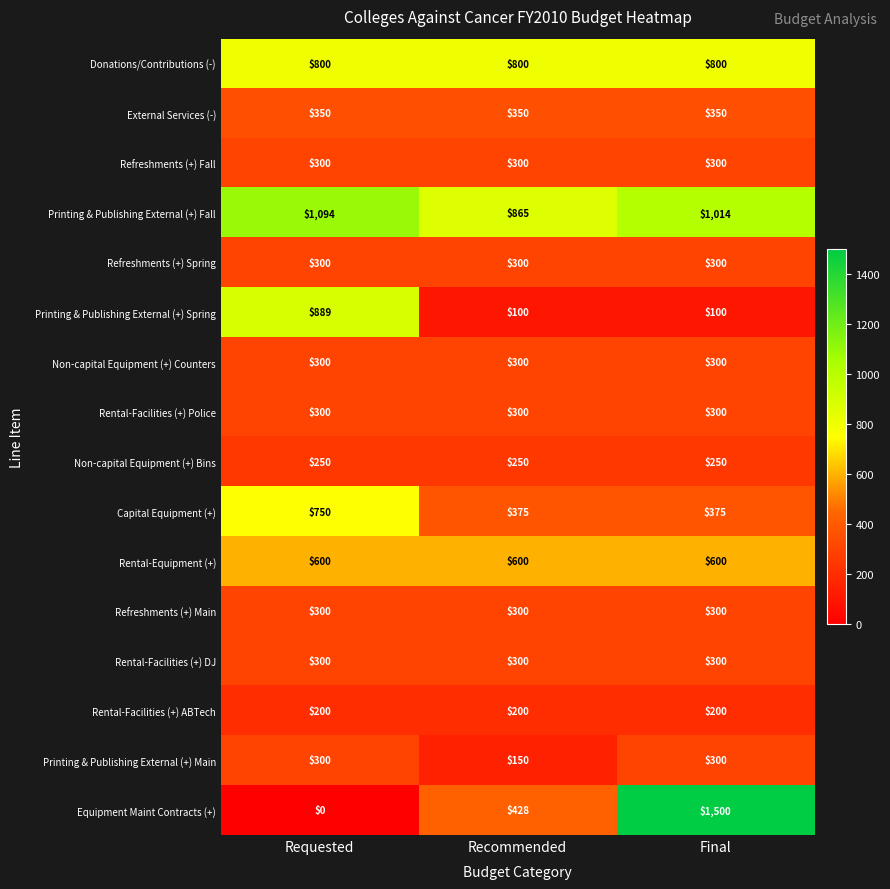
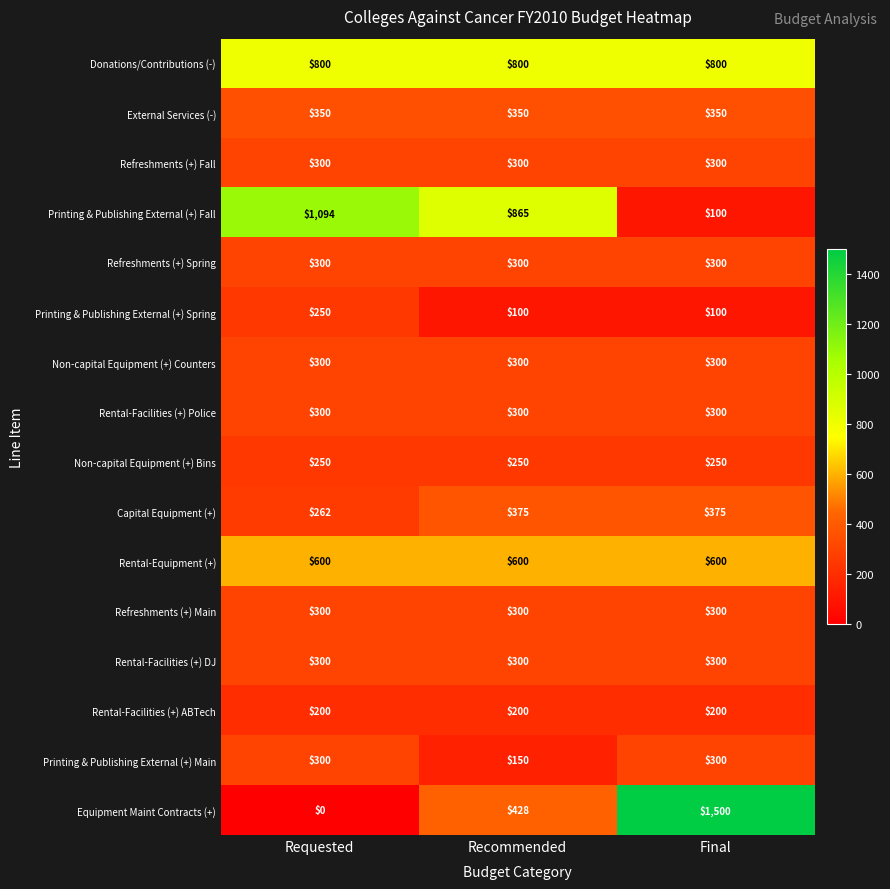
  {
    "Donations/Contributions (-)": {
      "Requested": "$800",
      "Recommended": "$800",
      "Final": "$800"
    },
    "External Services (-)": {
      "Requested": "$350",
      "Recommended": "$350",
      "Final": "$350"
    },
    "Refreshments (+) Fall": {
      "Requested": "$300",
      "Recommended": "$300",
      "Final": "$300"
    },
    "Printing & Publishing External (+) Fall": {
      "Requested": "$1,094",
      "Recommended": "$865",
-     "Final": "$1,014"
+     "Final": "$100"
    },
    "Refreshments (+) Spring": {
      "Requested": "$300",
      "Recommended": "$300",
      "Final": "$300"
    },
    "Printing & Publishing External (+) Spring": {
-     "Requested": "$889",
+     "Requested": "$250",
      "Recommended": "$100",
      "Final": "$100"
    },
    "Non-capital Equipment (+) Counters": {
      "Requested": "$300",
      "Recommended": "$300",
      "Final": "$300"
    },
    "Rental-Facilities (+) Police": {
      "Requested": "$300",
      "Recommended": "$300",
      "Final": "$300"
    },
    "Non-capital Equipment (+) Bins": {
      "Requested": "$250",
      "Recommended": "$250",
      "Final": "$250"
    },
    "Capital Equipment (+)": {
-     "Requested": "$750",
+     "Requested": "$262",
      "Recommended": "$375",
      "Final": "$375"
    },
    "Rental-Equipment (+)": {
      "Requested": "$600",
      "Recommended": "$600",
      "Final": "$600"
    },
    "Refreshments (+) Main": {
      "Requested": "$300",
      "Recommended": "$300",
      "Final": "$300"
    },
    "Rental-Facilities (+) DJ": {
      "Requested": "$300",
      "Recommended": "$300",
      "Final": "$300"
    },
    "Rental-Facilities (+) ABTech": {
      "Requested": "$200",
      "Recommended": "$200",
      "Final": "$200"
    },
    "Printing & Publishing External (+) Main": {
      "Requested": "$300",
      "Recommended": "$150",
      "Final": "$300"
    },
    "Equipment Maint Contracts (+)": {
      "Requested": "$0",
      "Recommended": "$428",
      "Final": "$1,500"
    }
  }
